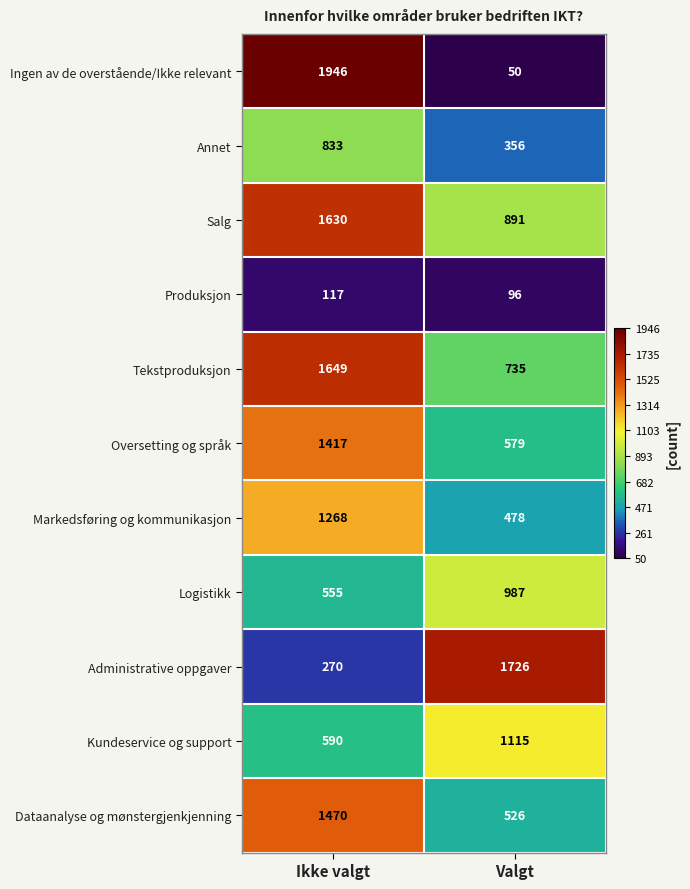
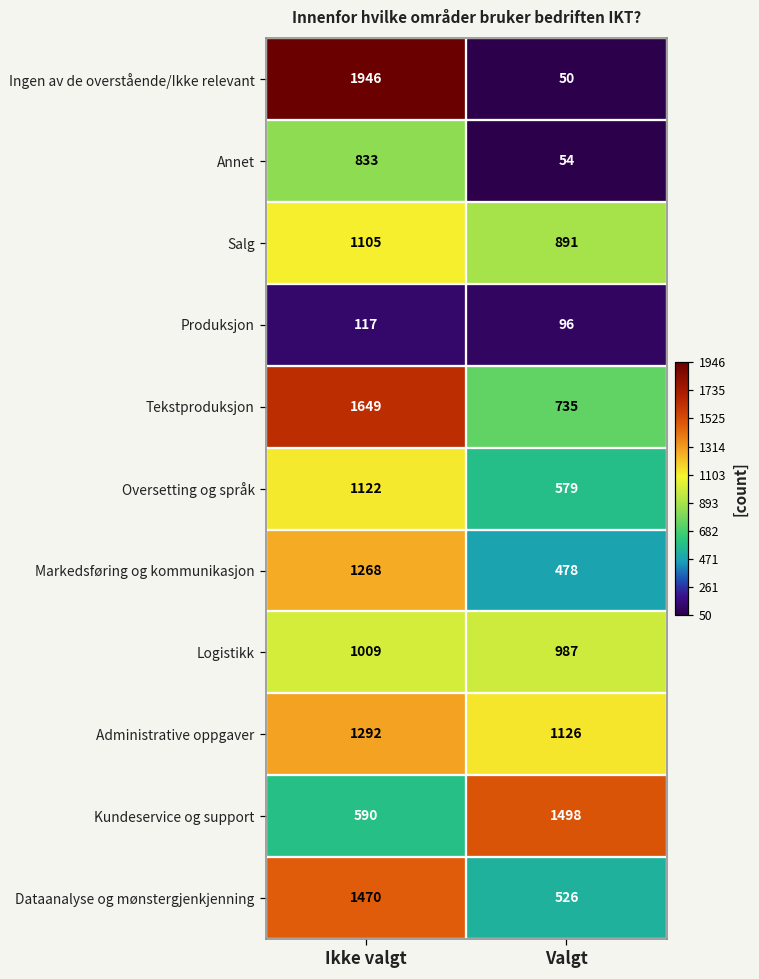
  {
    "Ingen av de overstående/Ikke relevant": {
      "Ikke valgt": 1946,
      "Valgt": 50
    },
    "Annet": {
      "Ikke valgt": 833,
-     "Valgt": 356
+     "Valgt": 54
    },
    "Salg": {
-     "Ikke valgt": 1630,
+     "Ikke valgt": 1105,
      "Valgt": 891
    },
    "Produksjon": {
      "Ikke valgt": 117,
      "Valgt": 96
    },
    "Tekstproduksjon": {
      "Ikke valgt": 1649,
      "Valgt": 735
    },
    "Oversetting og språk": {
-     "Ikke valgt": 1417,
+     "Ikke valgt": 1122,
      "Valgt": 579
    },
    "Markedsføring og kommunikasjon": {
      "Ikke valgt": 1268,
      "Valgt": 478
    },
    "Logistikk": {
-     "Ikke valgt": 555,
+     "Ikke valgt": 1009,
      "Valgt": 987
    },
    "Administrative oppgaver": {
-     "Ikke valgt": 270,
-     "Valgt": 1726
+     "Ikke valgt": 1292,
+     "Valgt": 1126
    },
    "Kundeservice og support": {
      "Ikke valgt": 590,
-     "Valgt": 1115
+     "Valgt": 1498
    },
    "Dataanalyse og mønstergjenkjenning": {
      "Ikke valgt": 1470,
      "Valgt": 526
    }
  }
